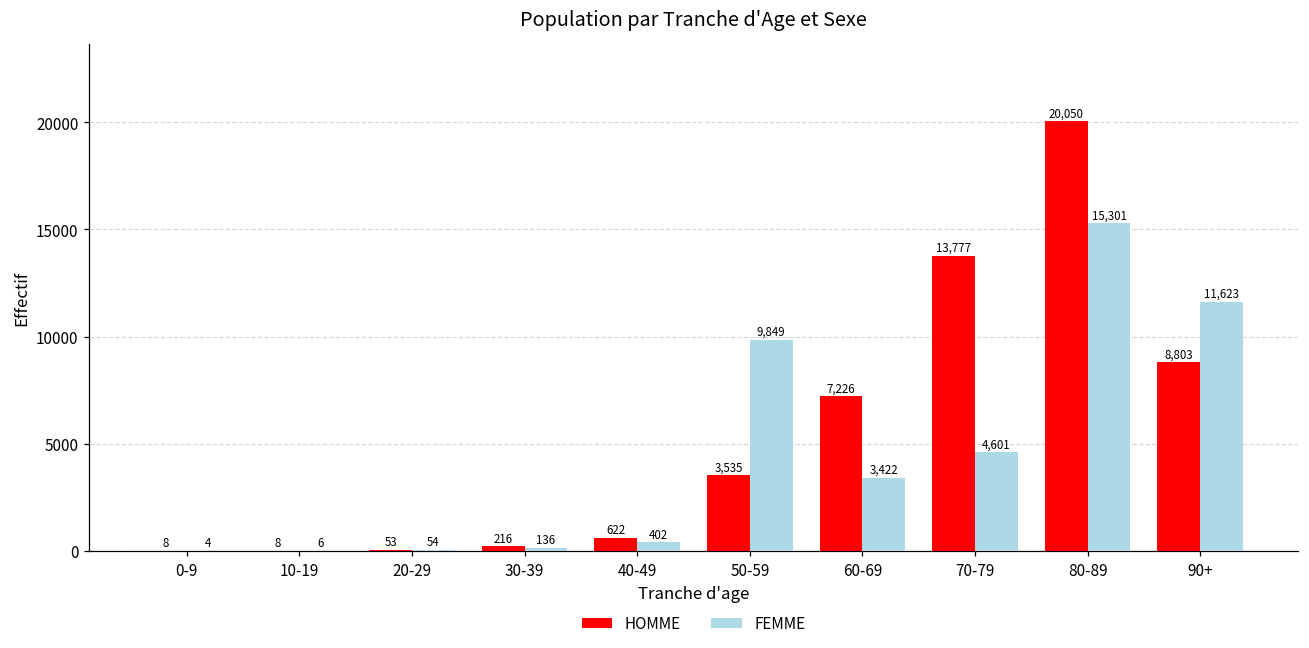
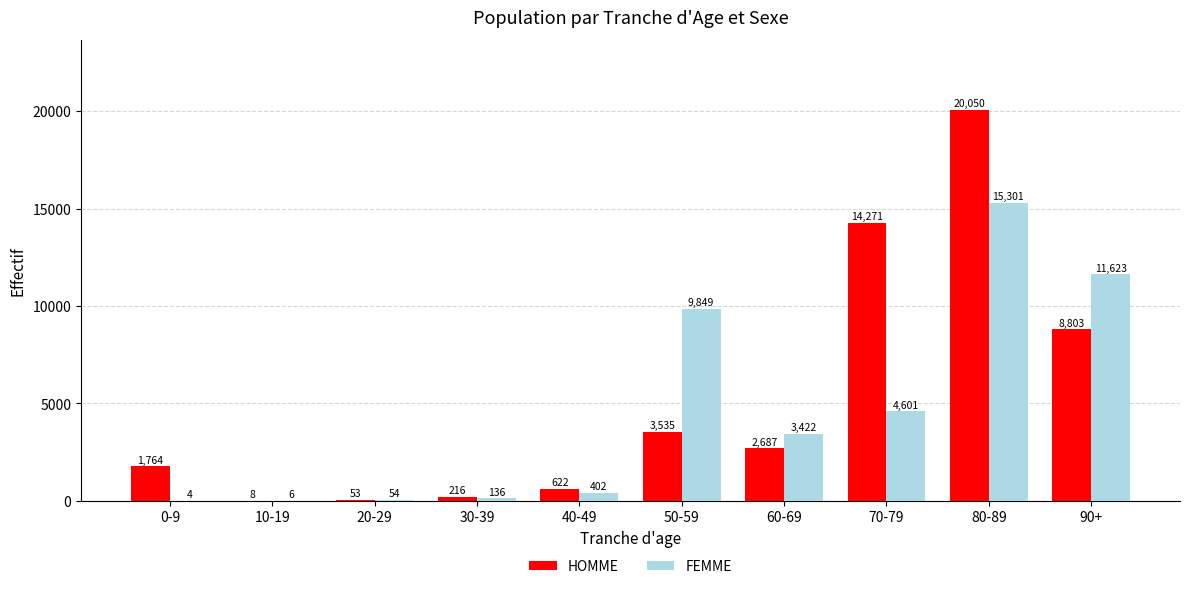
  {
    "HOMME": {
-     "0-9": "8",
+     "0-9": "1,764",
      "10-19": "8",
      "20-29": "53",
      "30-39": "216",
      "40-49": "622",
      "50-59": "3,535",
-     "60-69": "7,226",
-     "70-79": "13,777",
+     "60-69": "2,687",
+     "70-79": "14,271",
      "80-89": "20,050",
      "90+": "8,803"
    },
    "FEMME": {
      "0-9": "4",
      "10-19": "6",
      "20-29": "54",
      "30-39": "136",
      "40-49": "402",
      "50-59": "9,849",
      "60-69": "3,422",
      "70-79": "4,601",
      "80-89": "15,301",
      "90+": "11,623"
    }
  }
